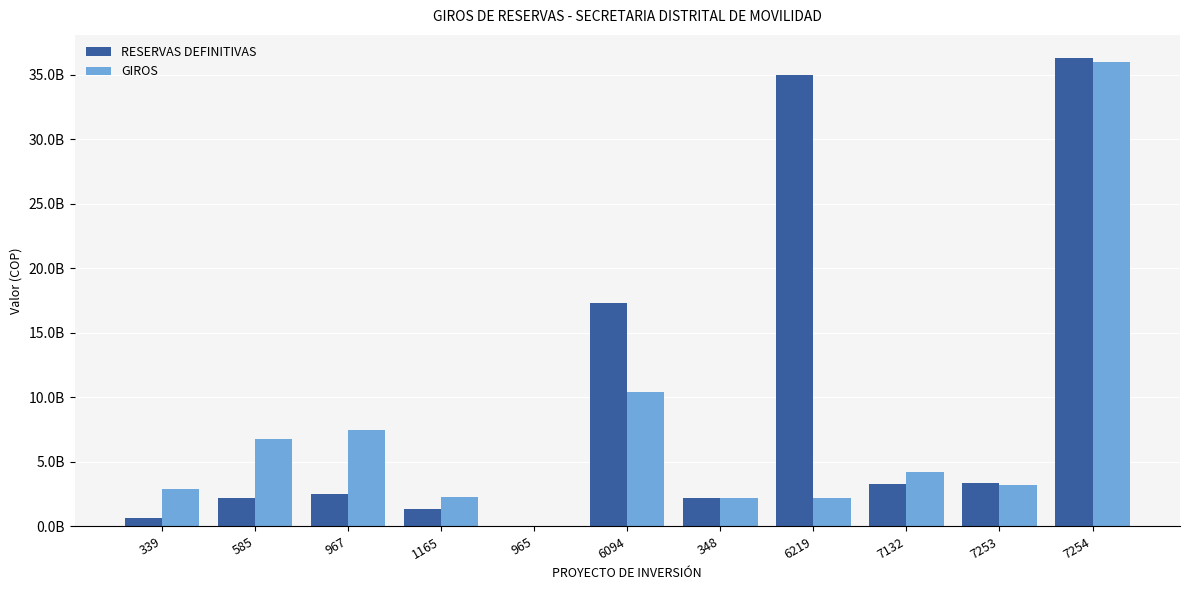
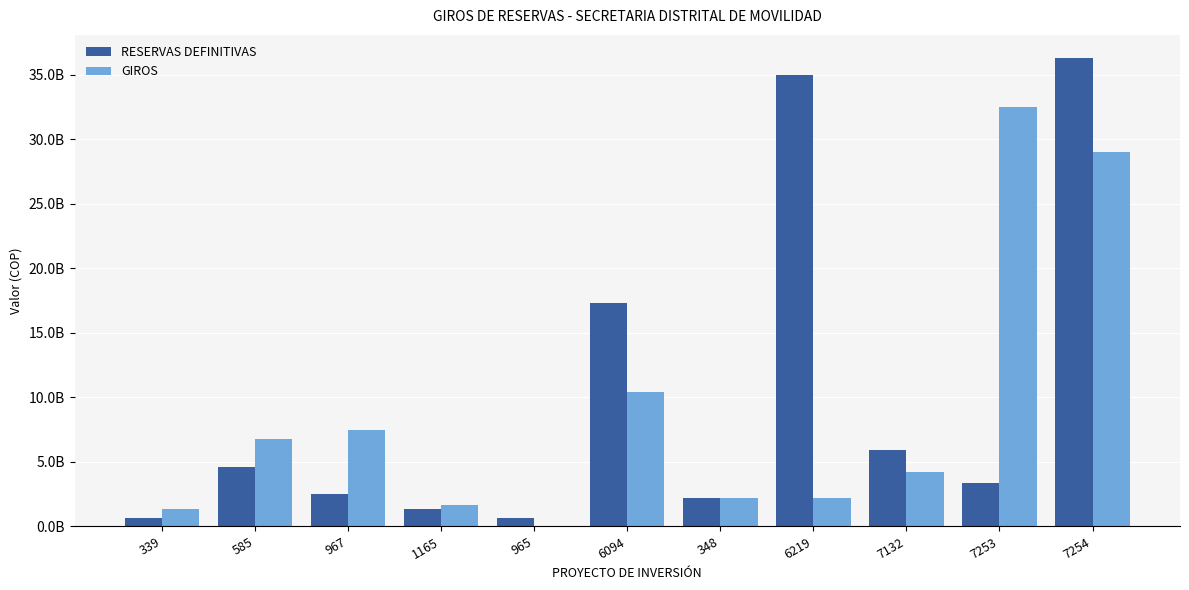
  {
    "RESERVAS DEFINITIVAS": {
      "339": 600000000,
-     "585": 2200000000,
+     "585": 4600000000,
      "967": 2500000000,
      "1165": 1400000000,
-     "965": 0,
+     "965": 600000000,
      "6094": 17300000000,
      "348": 2200000000,
      "6219": 35000000000,
-     "7132": 3300000000,
+     "7132": 5900000000,
      "7253": 3300000000,
      "7254": 36300000000
    },
    "GIROS": {
-     "339": 2900000000,
+     "339": 1300000000,
      "585": 6800000000,
      "967": 7500000000,
-     "1165": 2300000000,
+     "1165": 1600000000,
      "6094": 10500000000,
      "348": 2200000000,
      "6219": 2200000000,
      "7132": 4200000000,
-     "7253": 3300000000,
-     "7254": 36000000000
+     "7253": 32500000000,
+     "7254": 29100000000
    }
  }
